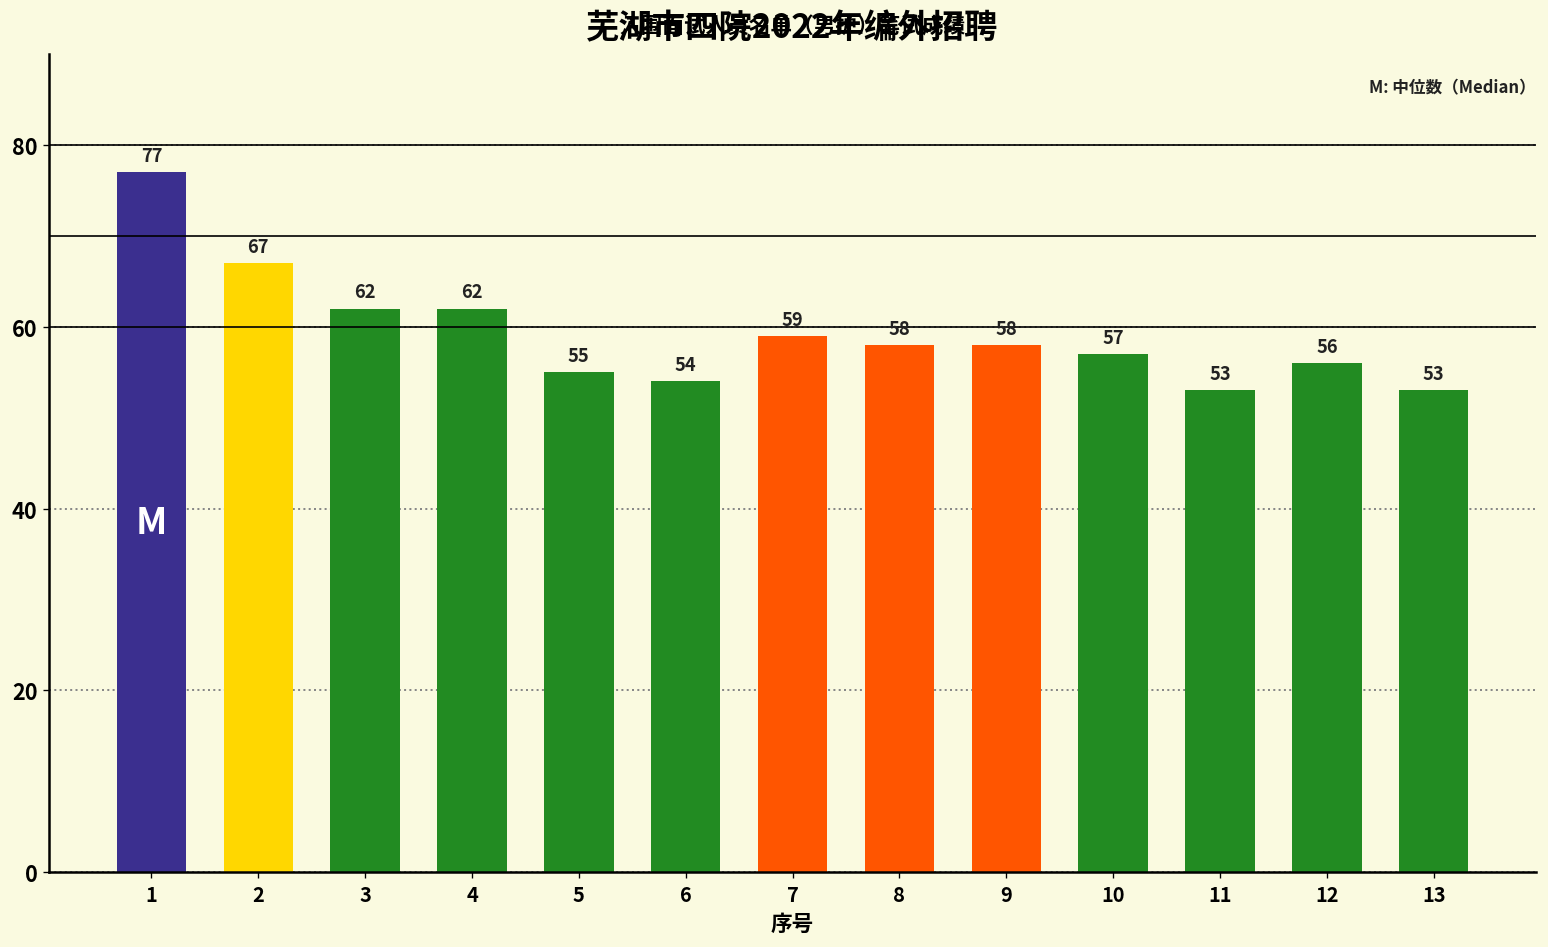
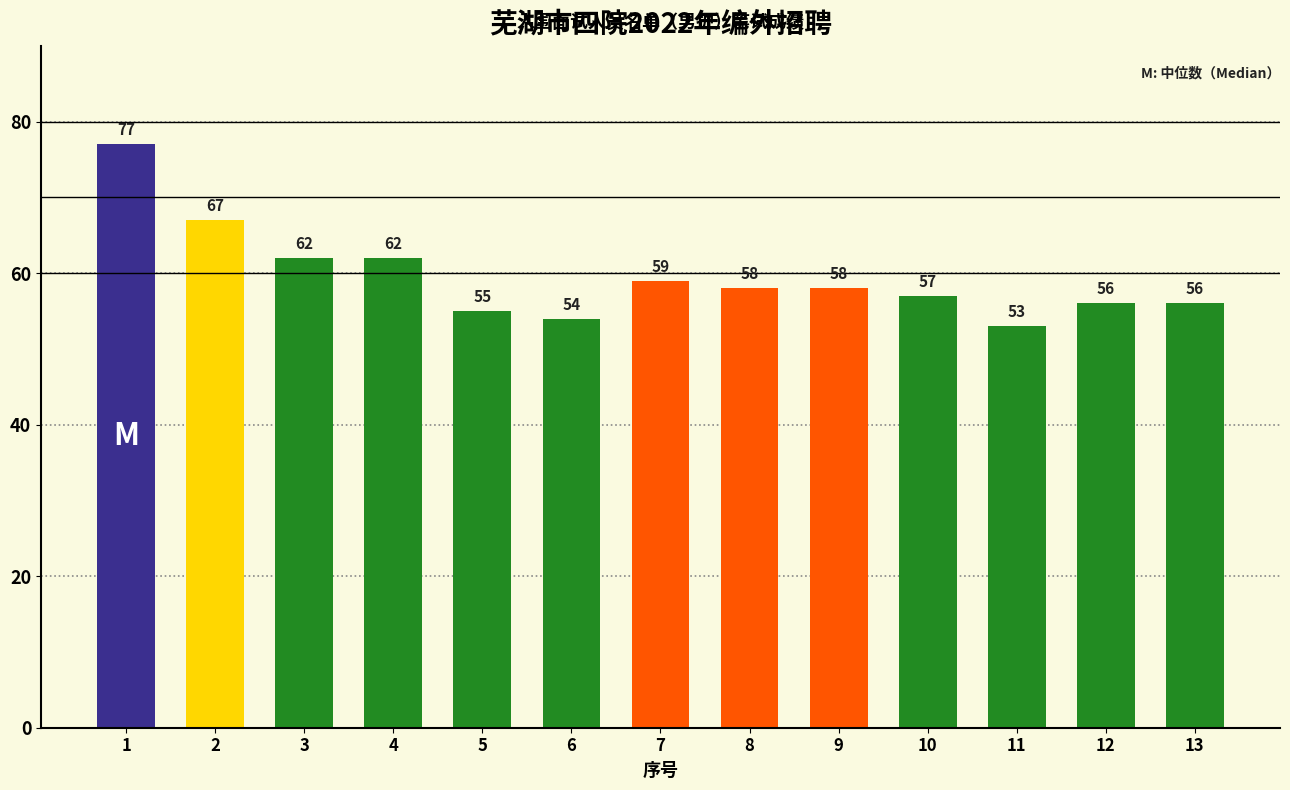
  {
    "1": 77,
    "2": 67,
    "3": 62,
    "4": 62,
    "5": 55,
    "6": 54,
    "7": 59,
    "8": 58,
    "9": 58,
    "10": 57,
    "11": 53,
    "12": 56,
-   "13": 53
+   "13": 56
  }
